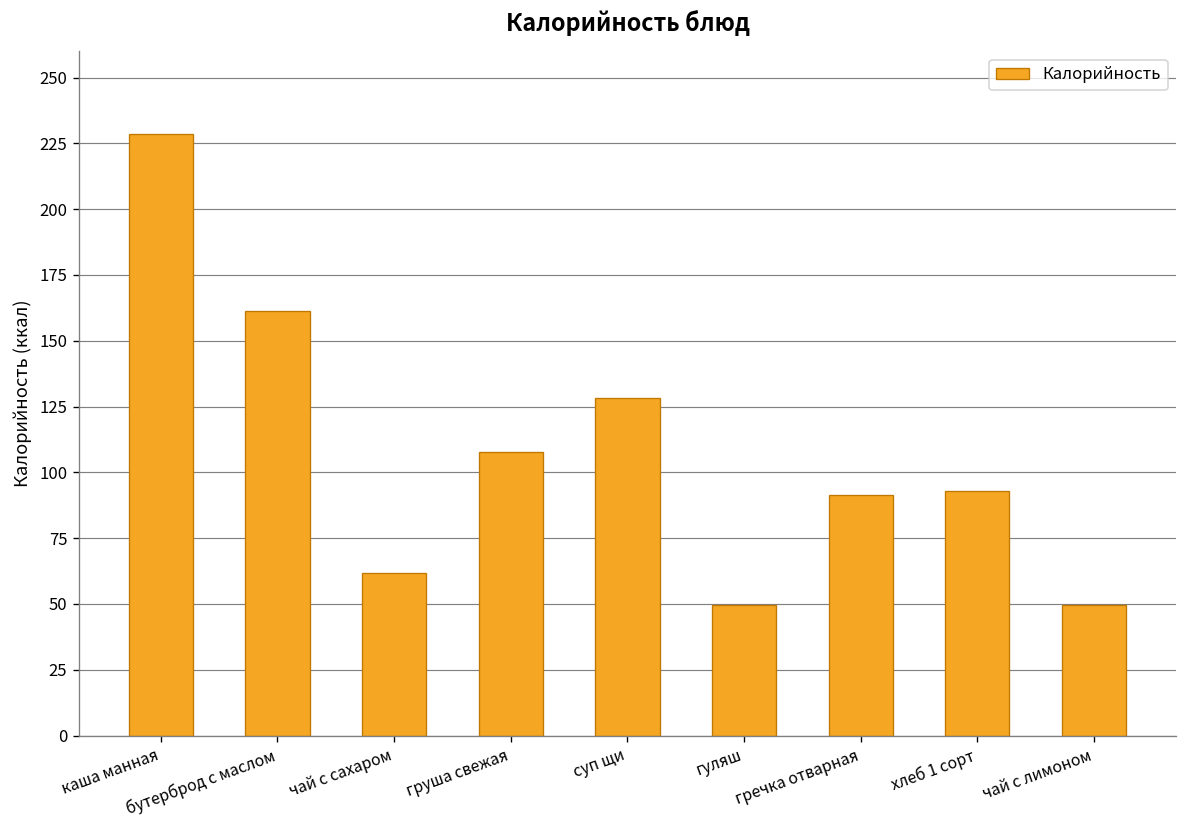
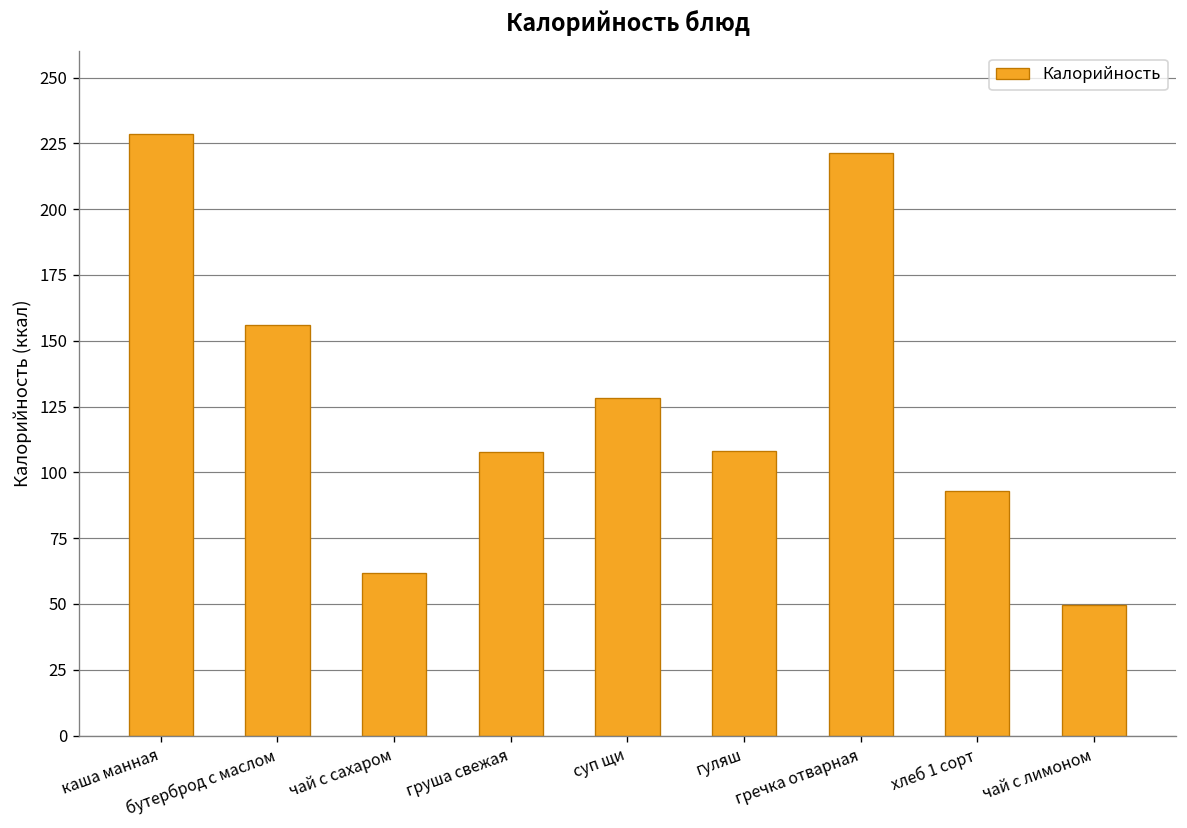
  {
    "каша манная": 229,
-   "бутерброд с маслом": 161,
+   "бутерброд с маслом": 156,
    "чай с сахаром": 62,
    "груша свежая": 108,
    "суп щи": 128,
-   "гуляш": 50,
-   "гречка отварная": 92,
+   "гуляш": 108,
+   "гречка отварная": 221,
    "хлеб 1 сорт": 93,
    "чай с лимоном": 50
  }
